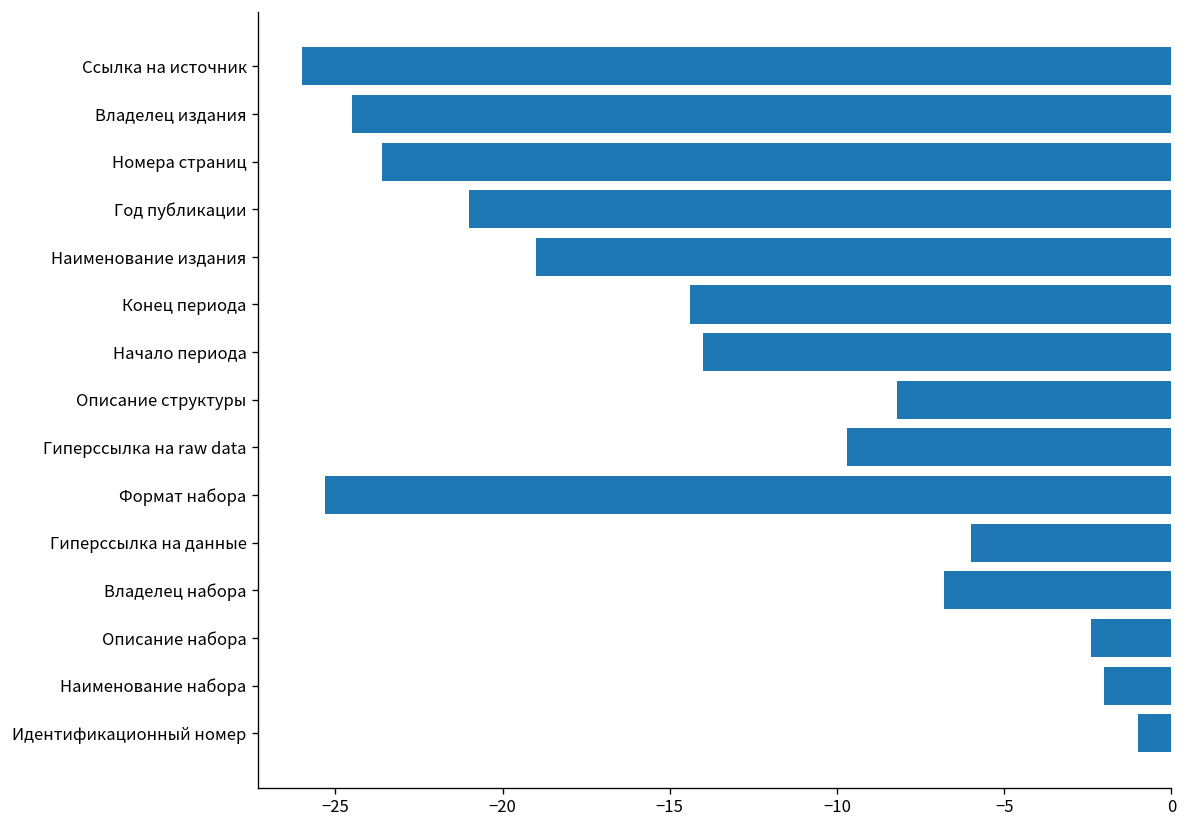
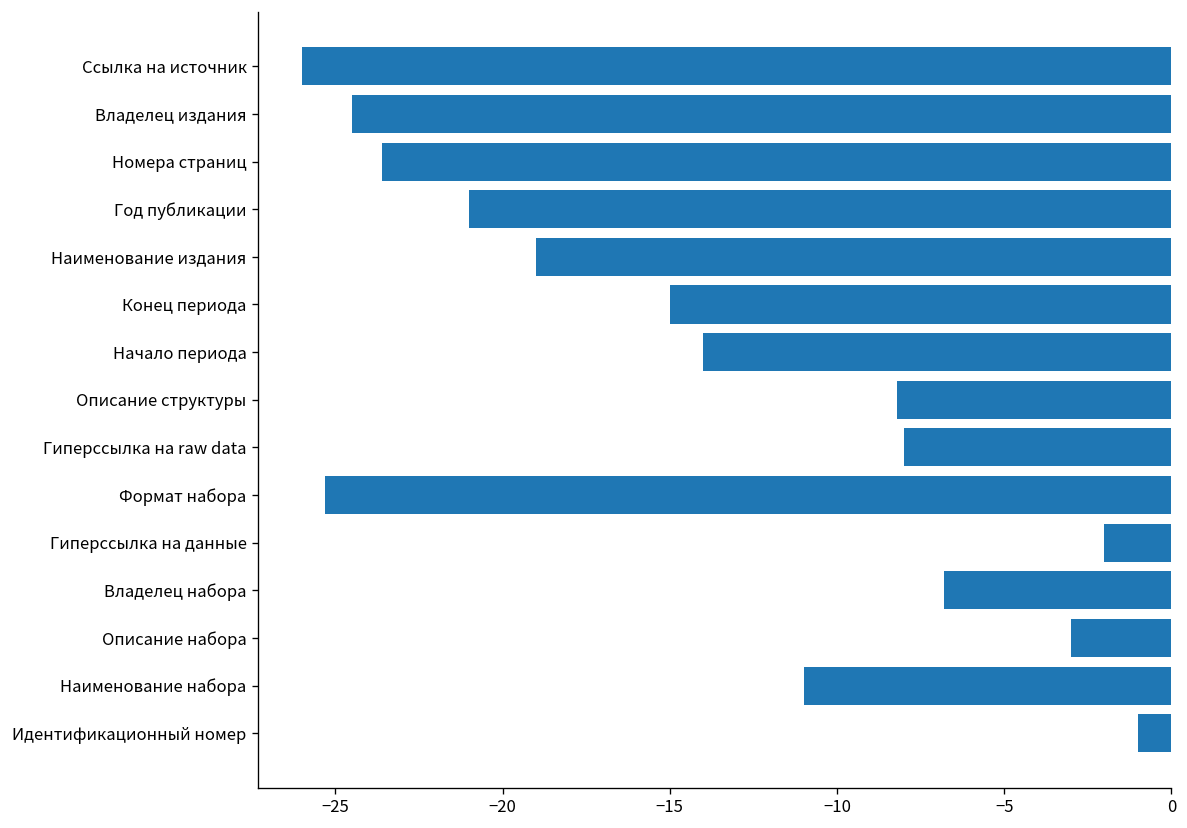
  {
    "Ссылка на источник": -26.0,
    "Владелец издания": -24.5,
    "Номера страниц": -23.6,
    "Год публикации": -21.0,
    "Наименование издания": -19.0,
-   "Конец периода": -14.4,
+   "Конец периода": -15.0,
    "Начало периода": -14.0,
    "Описание структуры": -8.2,
-   "Гиперссылка на raw data": -9.7,
+   "Гиперссылка на raw data": -8.0,
    "Формат набора": -25.3,
-   "Гиперссылка на данные": -6.0,
+   "Гиперссылка на данные": -2.0,
    "Владелец набора": -6.8,
-   "Описание набора": -2.4,
-   "Наименование набора": -2.0,
+   "Описание набора": -3.0,
+   "Наименование набора": -11.0,
    "Идентификационный номер": -1.0
  }
